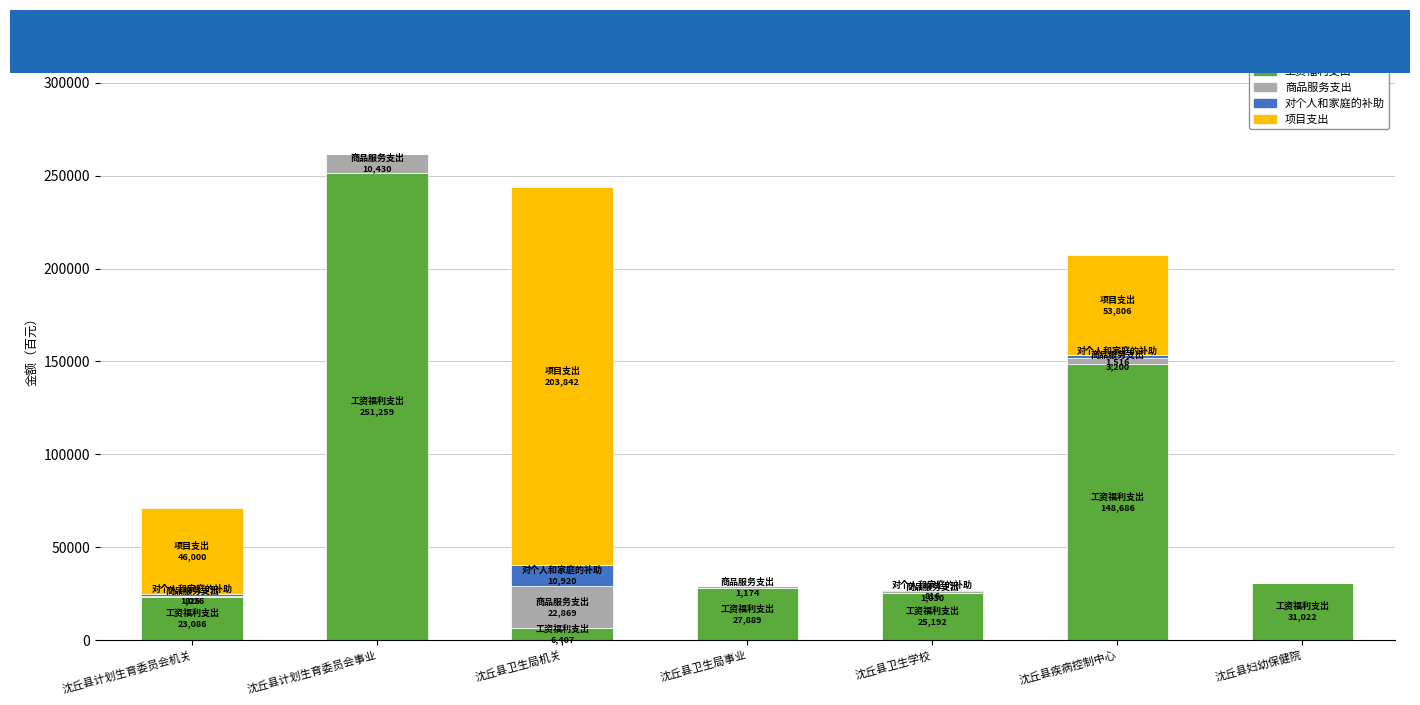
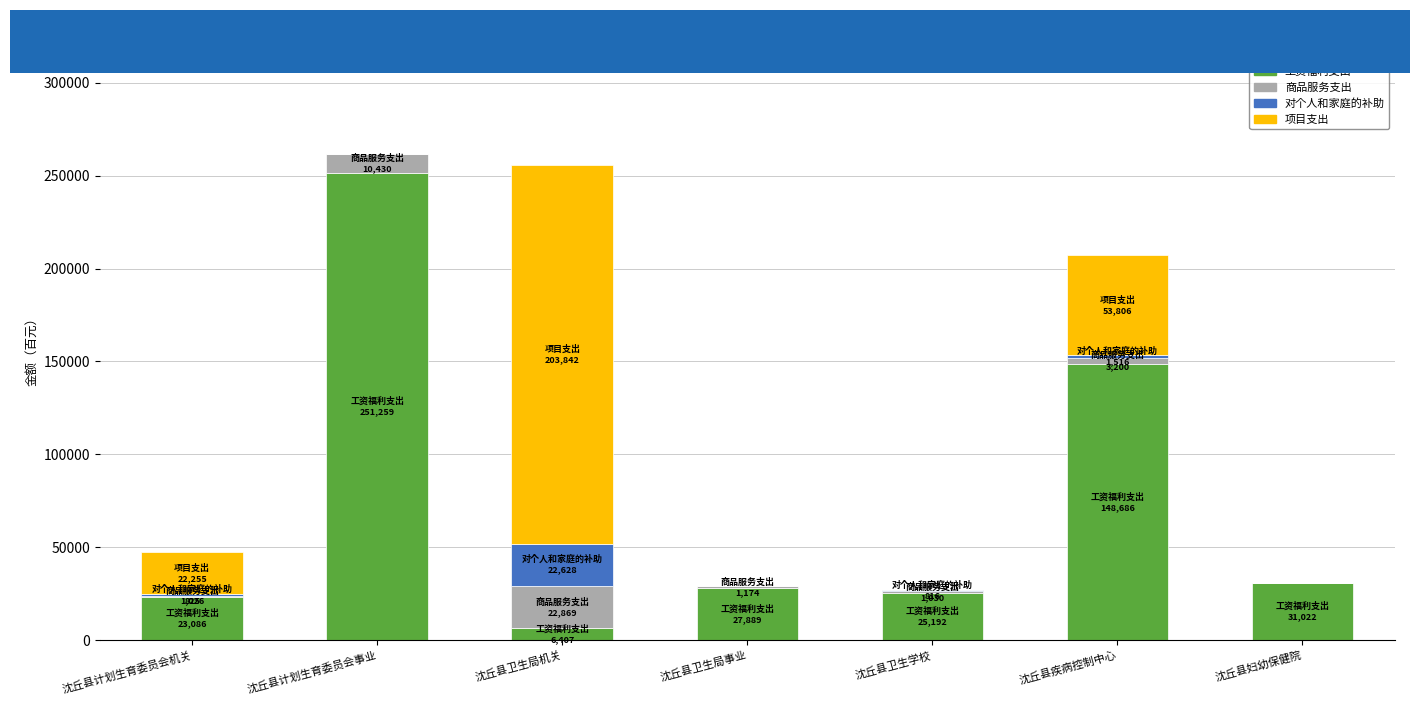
  {
    "工资福利支出": {
      "沈丘县计划生育委员会机关": "23,086",
      "沈丘县计划生育委员会事业": "251,259",
      "沈丘县卫生局机关": "6,407",
      "沈丘县卫生局事业": "27,889",
      "沈丘县卫生学校": "25,192",
      "沈丘县疾病控制中心": "148,686",
      "沈丘县妇幼保健院": "31,022"
    },
    "商品服务支出": {
      "沈丘县计划生育委员会事业": "10,430",
      "沈丘县卫生局机关": "22,869",
      "沈丘县卫生局事业": "1,174"
    },
    "对个人和家庭的补助": {
-     "沈丘县卫生局机关": "10,920"
+     "沈丘县卫生局机关": "22,628"
    },
    "项目支出": {
-     "沈丘县计划生育委员会机关": "46,000",
+     "沈丘县计划生育委员会机关": "22,255",
      "沈丘县卫生局机关": "203,842",
      "沈丘县疾病控制中心": "53,806"
    }
  }
